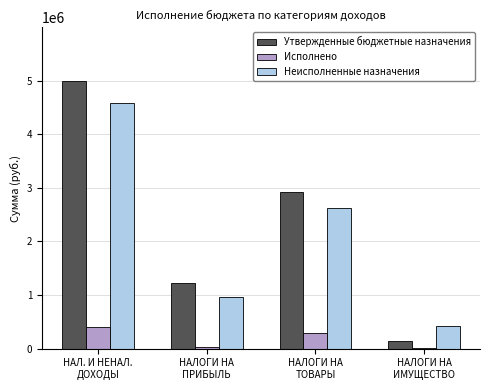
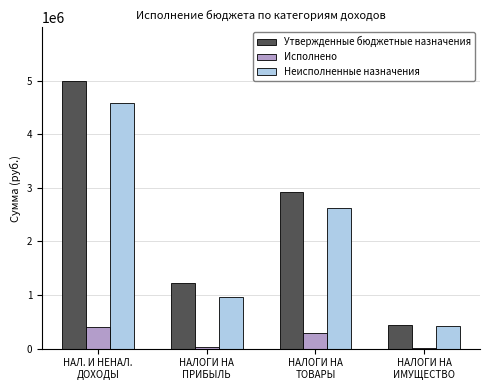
  {
    "Утвержденные бюджетные назначения": {
      "НАЛ. И НЕНАЛ. ДОХОДЫ": 5000000,
      "НАЛОГИ НА ПРИБЫЛЬ": 1200000,
      "НАЛОГИ НА ТОВАРЫ": 2900000,
-     "НАЛОГИ НА ИМУЩЕСТВО": 100000
+     "НАЛОГИ НА ИМУЩЕСТВО": 400000
    }
  }
